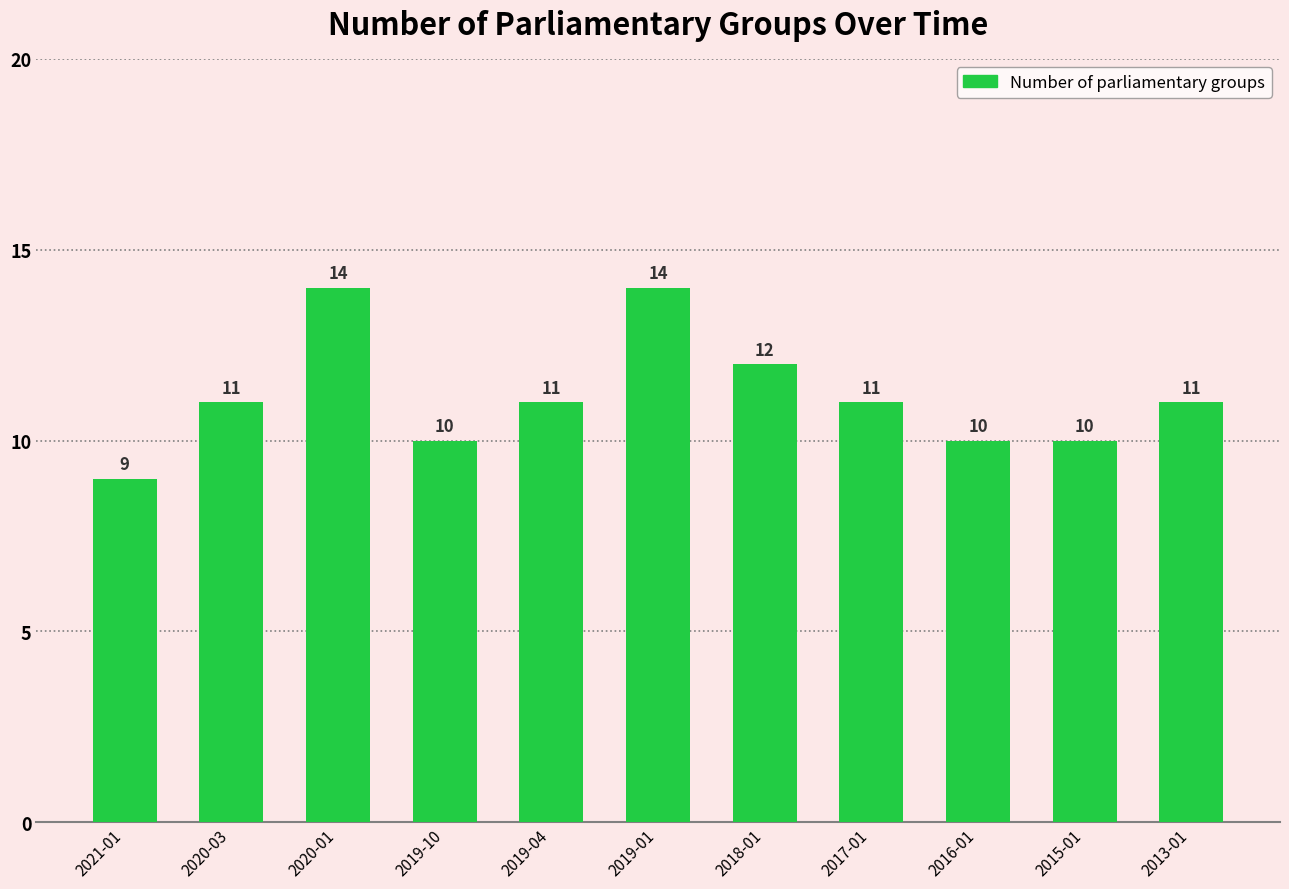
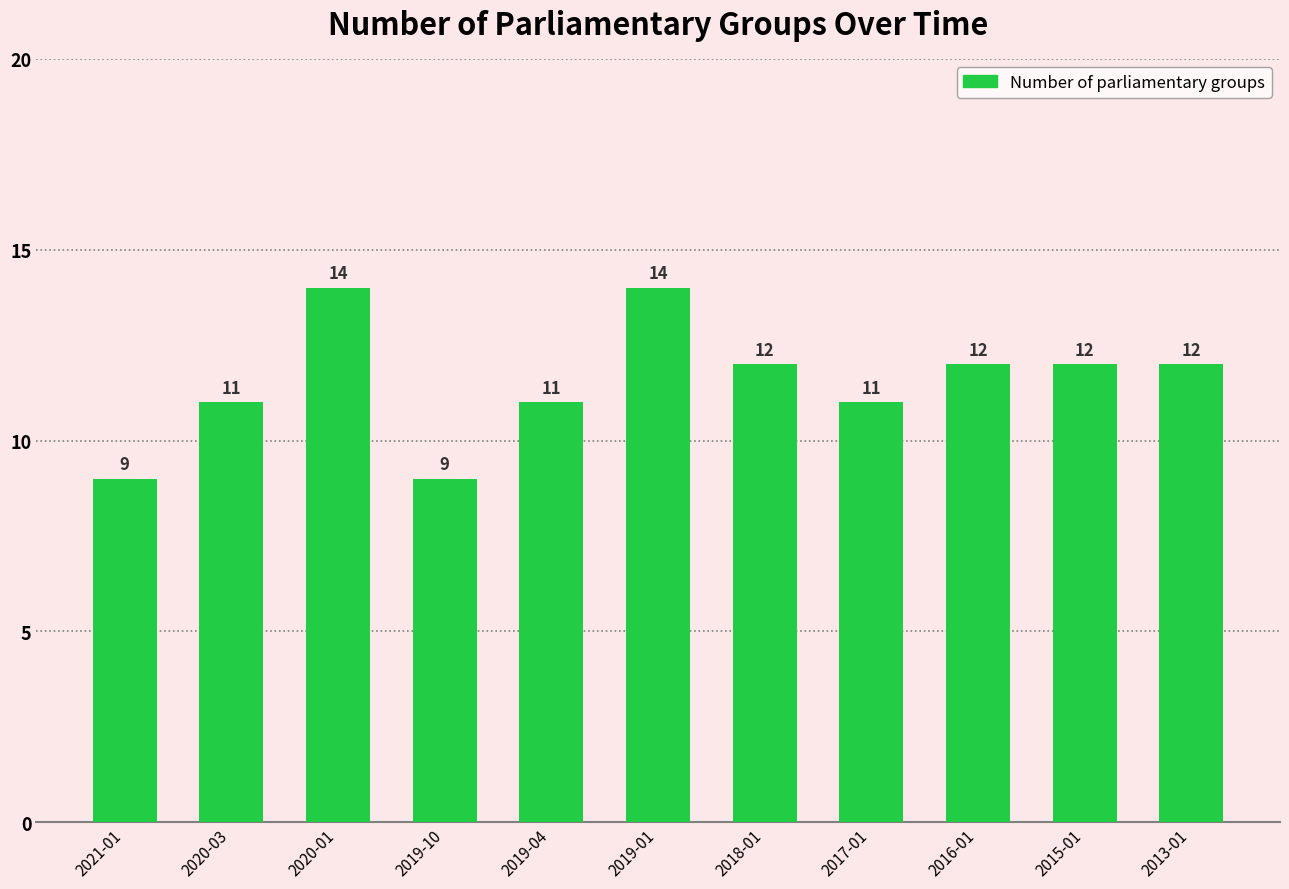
  {
    "2021-01": 9,
    "2020-03": 11,
    "2020-01": 14,
-   "2019-10": 10,
+   "2019-10": 9,
    "2019-04": 11,
    "2019-01": 14,
    "2018-01": 12,
    "2017-01": 11,
-   "2016-01": 10,
-   "2015-01": 10,
-   "2013-01": 11
+   "2016-01": 12,
+   "2015-01": 12,
+   "2013-01": 12
  }
